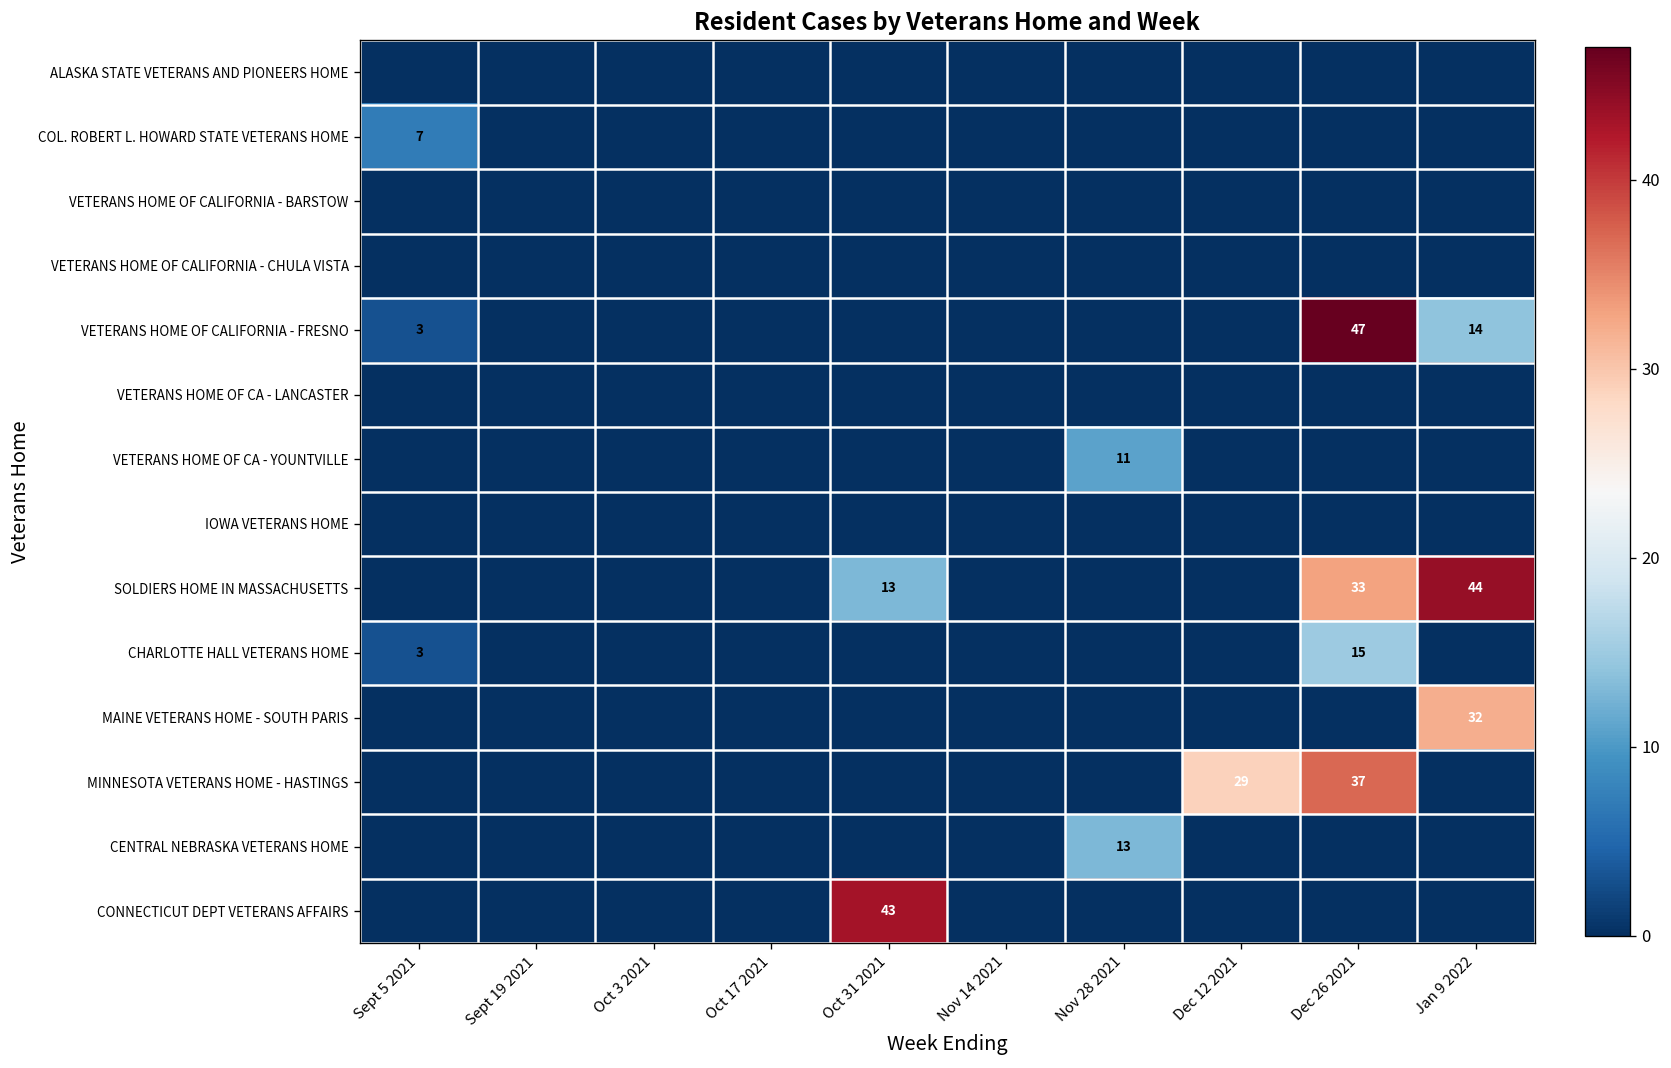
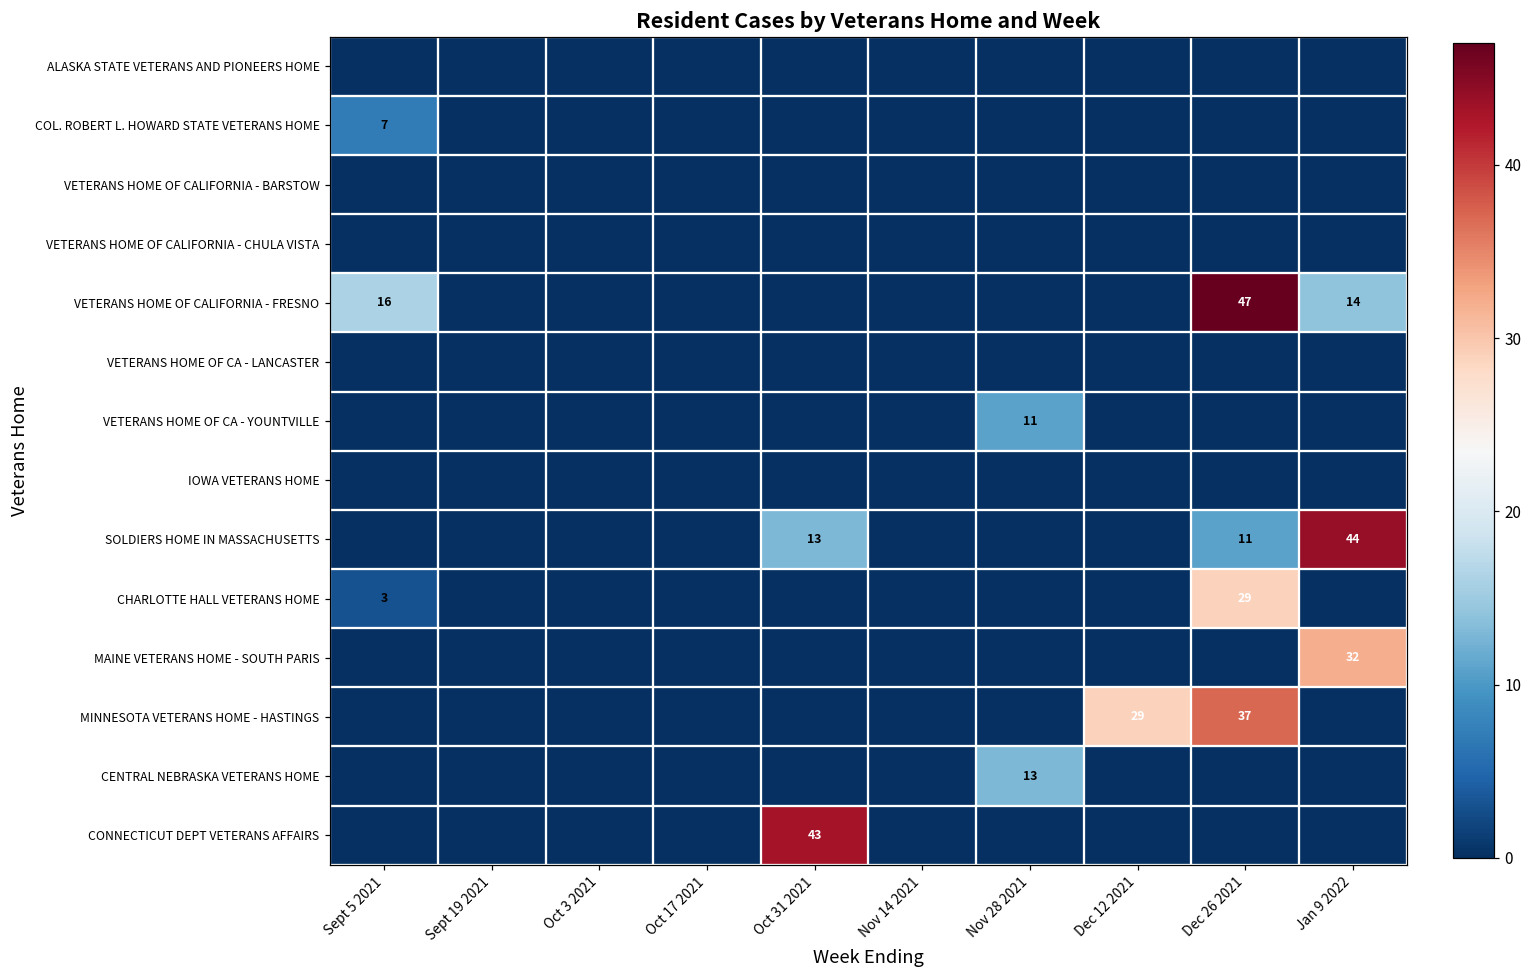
  {
    "COL. ROBERT L. HOWARD STATE VETERANS HOME": {
      "Sept 5 2021": 7
    },
    "VETERANS HOME OF CALIFORNIA - FRESNO": {
-     "Sept 5 2021": 3,
+     "Sept 5 2021": 16,
      "Dec 26 2021": 47,
      "Jan 9 2022": 14
    },
    "VETERANS HOME OF CA - YOUNTVILLE": {
      "Nov 28 2021": 11
    },
    "SOLDIERS HOME IN MASSACHUSETTS": {
      "Oct 31 2021": 13,
-     "Dec 26 2021": 33,
+     "Dec 26 2021": 11,
      "Jan 9 2022": 44
    },
    "CHARLOTTE HALL VETERANS HOME": {
      "Sept 5 2021": 3,
-     "Dec 26 2021": 15
+     "Dec 26 2021": 29
    },
    "MAINE VETERANS HOME - SOUTH PARIS": {
      "Jan 9 2022": 32
    },
    "MINNESOTA VETERANS HOME - HASTINGS": {
      "Dec 12 2021": 29,
      "Dec 26 2021": 37
    },
    "CENTRAL NEBRASKA VETERANS HOME": {
      "Nov 28 2021": 13
    },
    "CONNECTICUT DEPT VETERANS AFFAIRS": {
      "Oct 31 2021": 43
    }
  }
